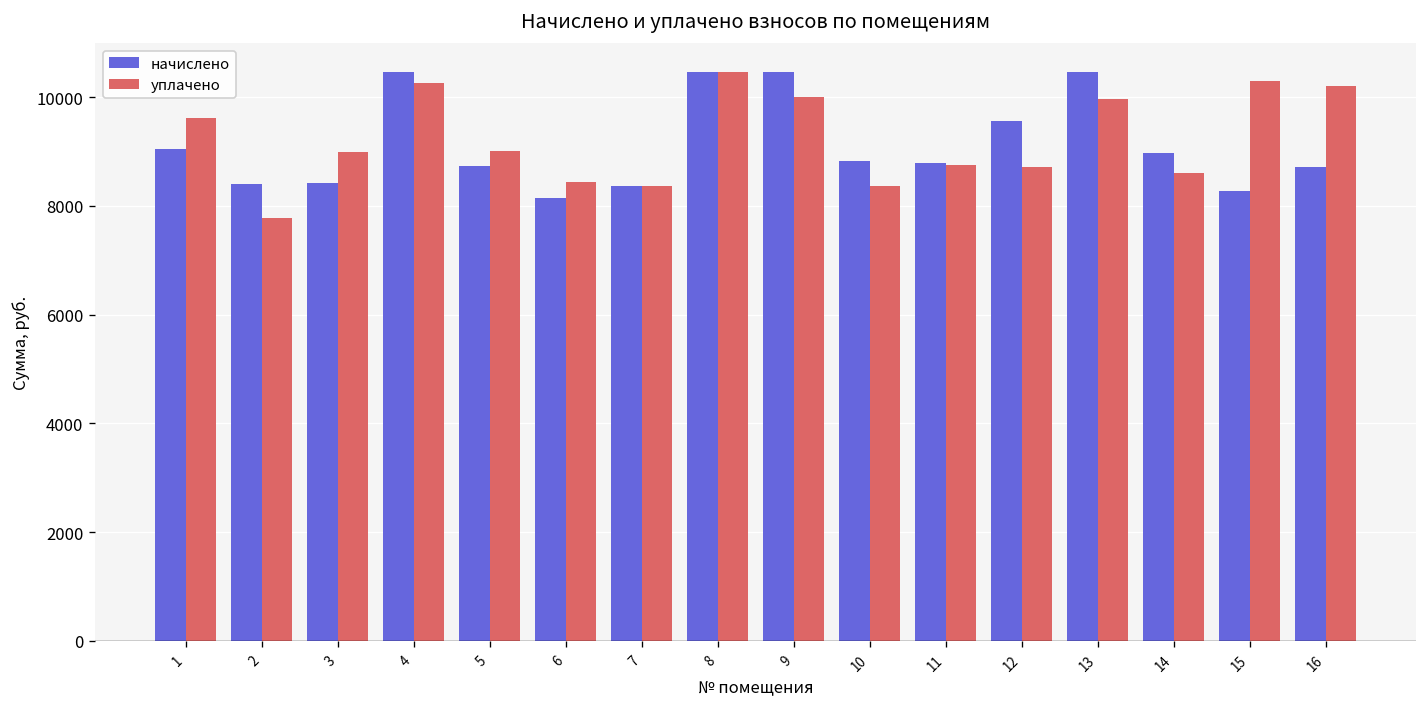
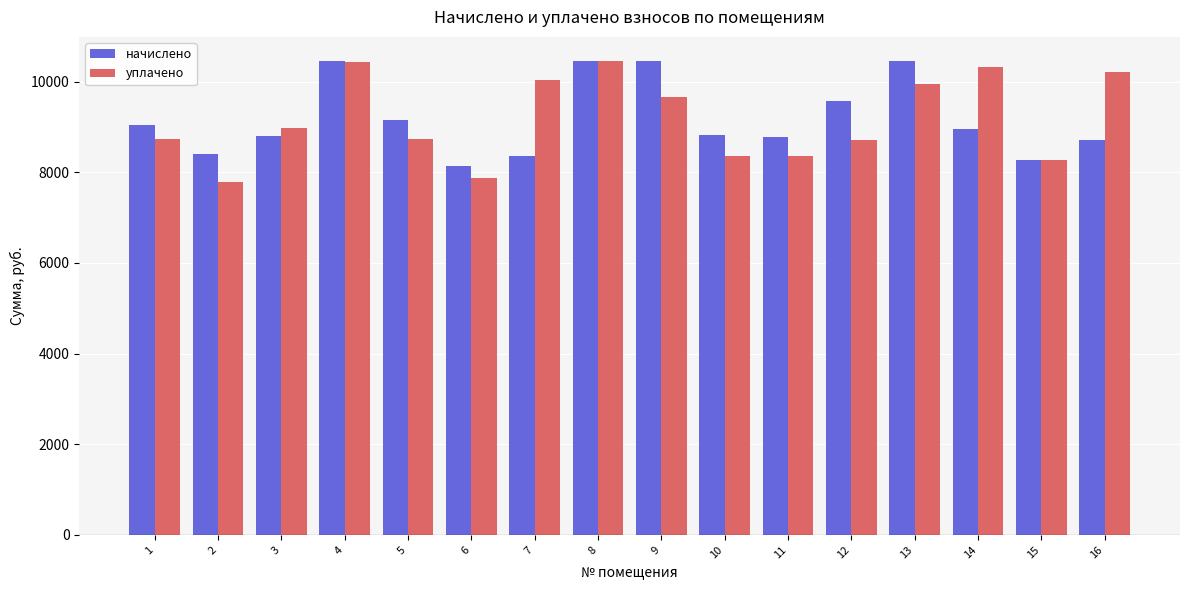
  {
    "начислено": {
      "1": 9100,
      "2": 8400,
-     "3": 8400,
+     "3": 8800,
      "4": 10500,
-     "5": 8700,
+     "5": 9100,
      "6": 8100,
      "7": 8400,
      "8": 10500,
      "9": 10500,
      "10": 8800,
      "11": 8800,
      "12": 9600,
      "13": 10500,
      "14": 9000,
      "15": 8300,
      "16": 8700
    },
    "уплачено": {
-     "1": 9600,
+     "1": 8700,
      "2": 7800,
      "3": 9000,
-     "4": 10300,
-     "5": 9000,
-     "6": 8400,
-     "7": 8400,
+     "4": 10400,
+     "5": 8700,
+     "6": 7900,
+     "7": 10000,
      "8": 10500,
-     "9": 10000,
+     "9": 9700,
      "10": 8400,
-     "11": 8800,
+     "11": 8400,
      "12": 8700,
      "13": 10000,
-     "14": 8600,
-     "15": 10300,
+     "14": 10300,
+     "15": 8300,
      "16": 10200
    }
  }
